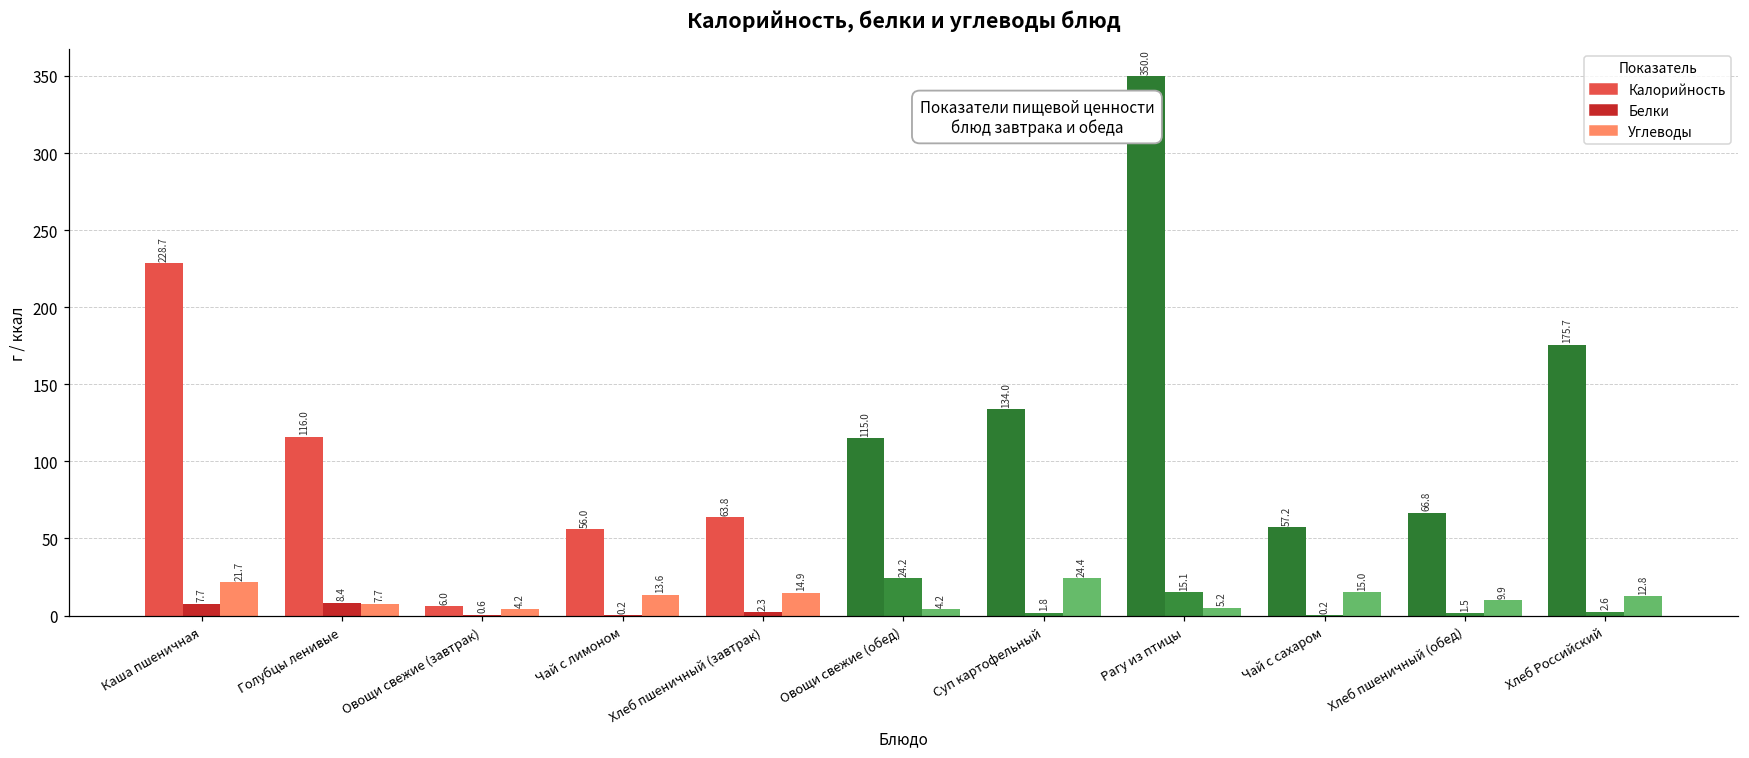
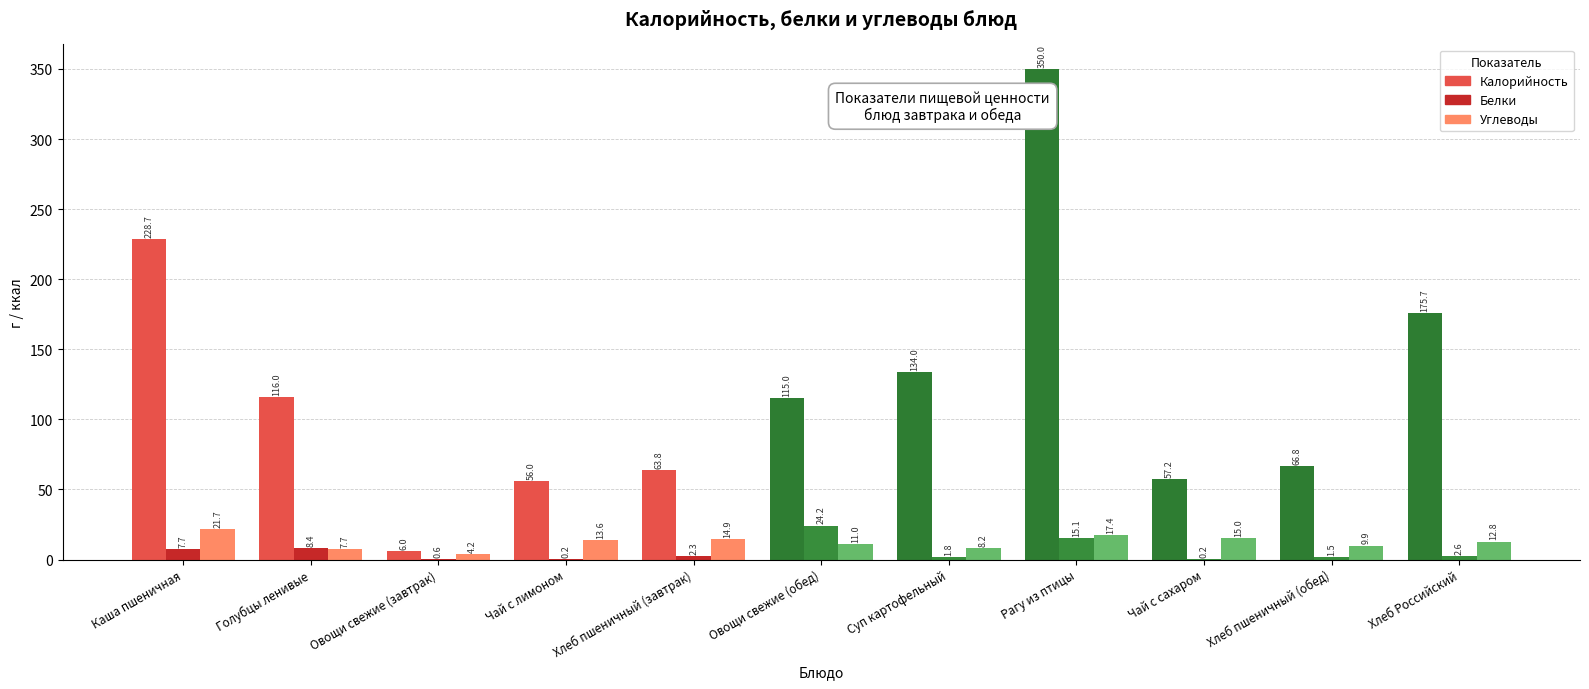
  {
    "Калорийность": {
      "Каша пшеничная": 228.7,
      "Голубцы ленивые": 116.0,
      "Овощи свежие (завтрак)": 6.0,
      "Чай с лимоном": 56.0,
      "Хлеб пшеничный (завтрак)": 63.8,
      "Овощи свежие (обед)": 115.0,
      "Суп картофельный": 134.0,
      "Рагу из птицы": 350.0,
      "Чай с сахаром": 57.2,
      "Хлеб пшеничный (обед)": 66.8,
      "Хлеб Российский": 175.7
    },
    "Белки": {
      "Каша пшеничная": 7.7,
      "Голубцы ленивые": 8.4,
      "Овощи свежие (завтрак)": 0.6,
      "Чай с лимоном": 0.2,
      "Хлеб пшеничный (завтрак)": 2.3,
      "Овощи свежие (обед)": 24.2,
      "Суп картофельный": 1.8,
      "Рагу из птицы": 15.1,
      "Чай с сахаром": 0.2,
      "Хлеб пшеничный (обед)": 1.5,
      "Хлеб Российский": 2.6
    },
    "Углеводы": {
      "Каша пшеничная": 21.7,
      "Голубцы ленивые": 7.7,
      "Овощи свежие (завтрак)": 4.2,
      "Чай с лимоном": 13.6,
      "Хлеб пшеничный (завтрак)": 14.9,
-     "Овощи свежие (обед)": 4.2,
-     "Суп картофельный": 24.4,
-     "Рагу из птицы": 5.2,
+     "Овощи свежие (обед)": 11.0,
+     "Суп картофельный": 8.2,
+     "Рагу из птицы": 17.4,
      "Чай с сахаром": 15.0,
      "Хлеб пшеничный (обед)": 9.9,
      "Хлеб Российский": 12.8
    }
  }
